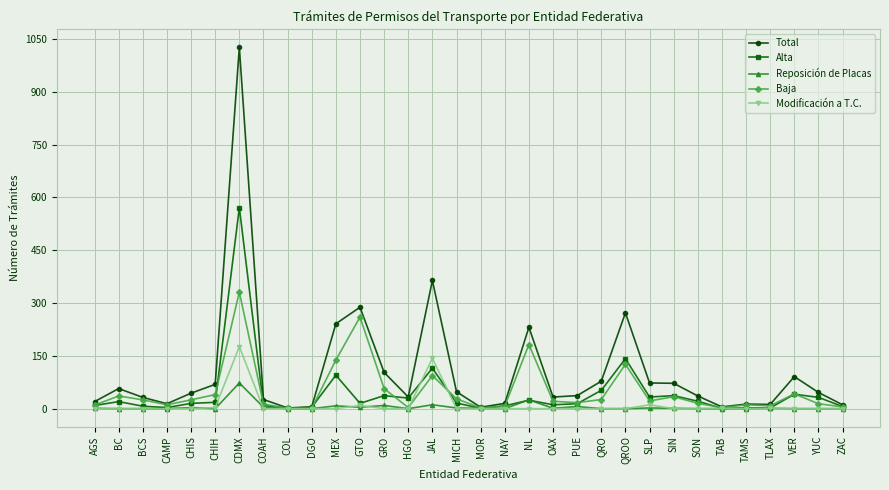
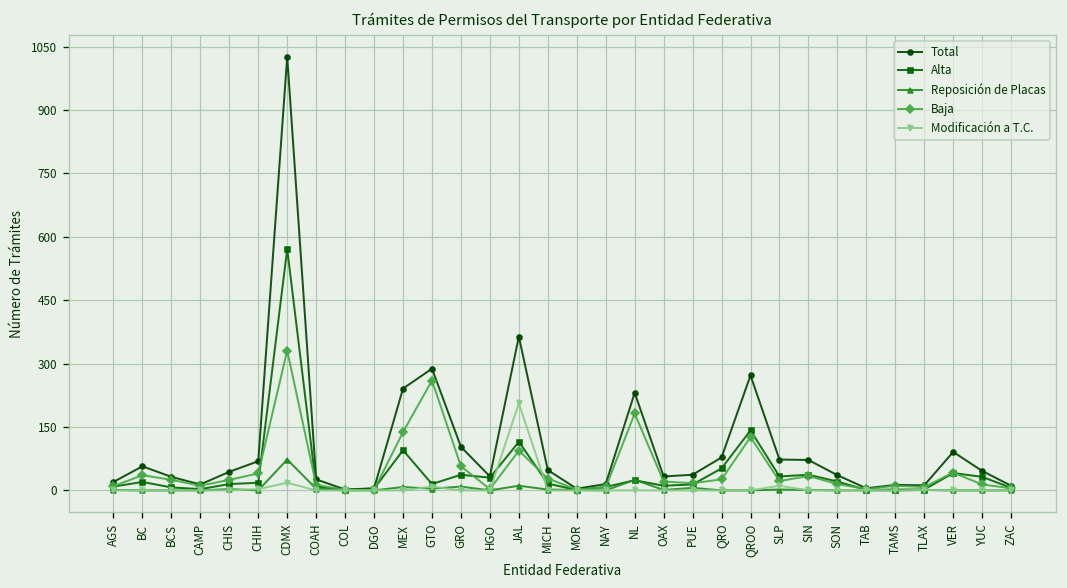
  {
    "Modificación a T.C.": {
-     "CDMX": 180,
+     "CDMX": 20,
      "MEX": 0,
      "GRO": 0,
-     "JAL": 140,
+     "JAL": 210,
      "NL": 0,
      "SLP": 10
    }
  }
